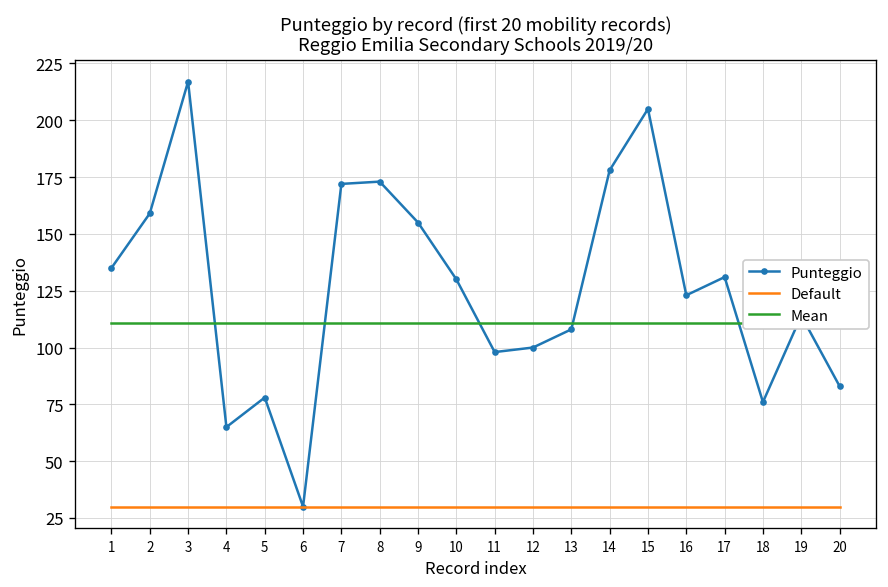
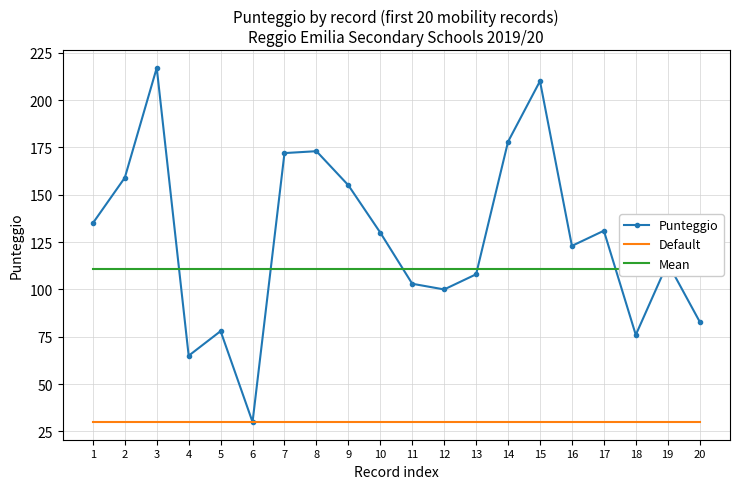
  {
    "Punteggio": {
      "1": 135,
      "2": 159,
      "3": 217,
      "4": 65,
      "5": 78,
      "7": 172,
      "8": 173,
      "9": 155,
      "10": 130,
-     "11": 98,
+     "11": 103,
      "12": 100,
      "13": 108,
      "14": 178,
-     "15": 205,
+     "15": 210,
      "16": 123,
      "17": 131,
      "18": 76,
      "20": 83
    },
    "Default": {
      "1": 30,
      "2": 30,
      "3": 30,
      "4": 30,
      "5": 30,
      "7": 30,
      "8": 30,
      "9": 30,
      "10": 30,
      "11": 30,
      "12": 30,
      "13": 30,
      "14": 30,
      "15": 30,
      "16": 30,
      "17": 30,
      "18": 30,
      "19": 30,
      "20": 30
    },
    "Mean": {
      "1": 111,
      "2": 111,
      "3": 111,
      "4": 111,
      "5": 111,
      "6": 111,
      "7": 111,
      "8": 111,
      "9": 111,
      "10": 111,
      "11": 111,
      "12": 111,
      "13": 111,
      "14": 111,
      "15": 111,
      "16": 111,
      "17": 111
    }
  }
